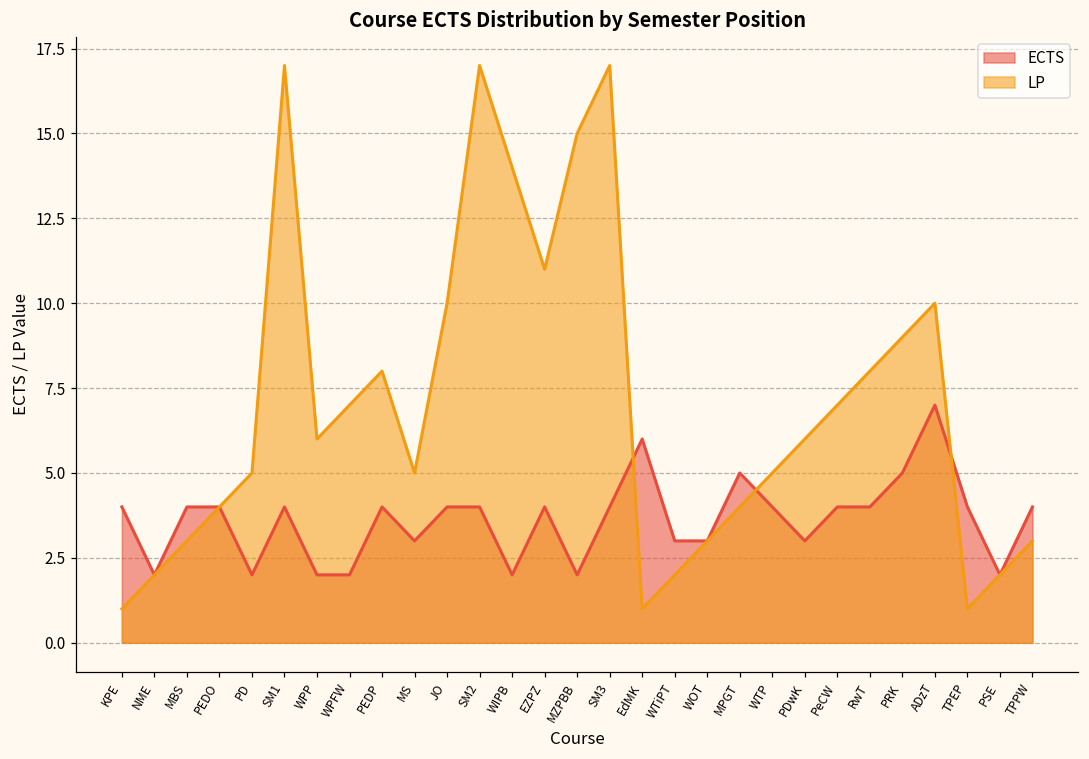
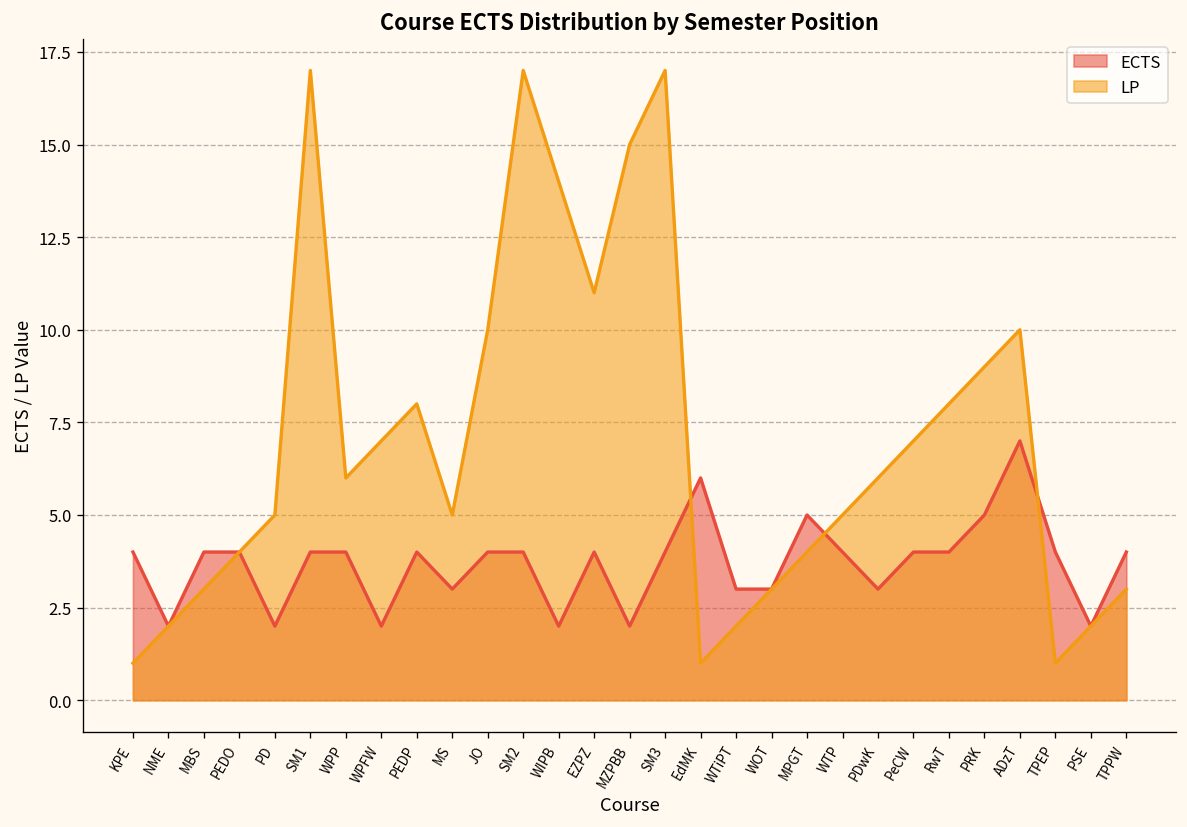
  {
    "ECTS": {
      "KPE": 4,
      "MBS": 4,
      "PD": 2,
      "SM1": 4,
-     "WPP": 2,
+     "WPP": 4,
      "WPFW": 2,
      "PEDP": 4,
      "MS": 3,
      "JO": 4,
      "SM2": 4,
      "WIPB": 2,
      "EZPZ": 4,
      "MZPBB": 2,
      "SM3": 4,
      "EdMK": 6,
      "WTiPT": 3,
      "MPGT": 5,
      "WTP": 4,
      "PDwK": 3,
      "PeCW": 4,
      "RwT": 4,
      "PRK": 5,
      "ADzT": 7,
      "TPEP": 4,
      "TPPW": 4
    },
    "LP": {
      "KPE": 1,
      "MBS": 3,
      "PD": 5,
      "SM1": 17,
      "WPP": 6,
      "WPFW": 7,
      "PEDP": 8,
      "MS": 5,
      "JO": 10,
      "SM2": 17,
      "WIPB": 14,
      "EZPZ": 11,
      "MZPBB": 15,
      "SM3": 17,
      "EdMK": 1,
      "WTiPT": 2,
      "MPGT": 4,
      "WTP": 5,
      "PDwK": 6,
      "PeCW": 7,
      "RwT": 8,
      "PRK": 9,
      "ADzT": 10,
      "TPEP": 1,
      "TPPW": 3
    }
  }
